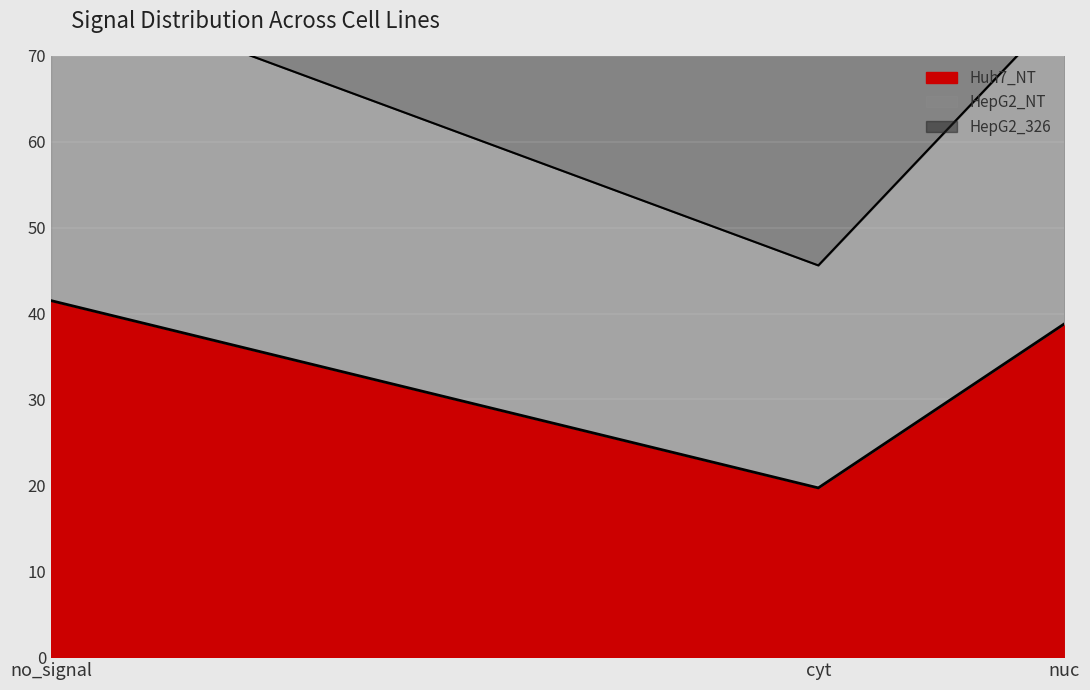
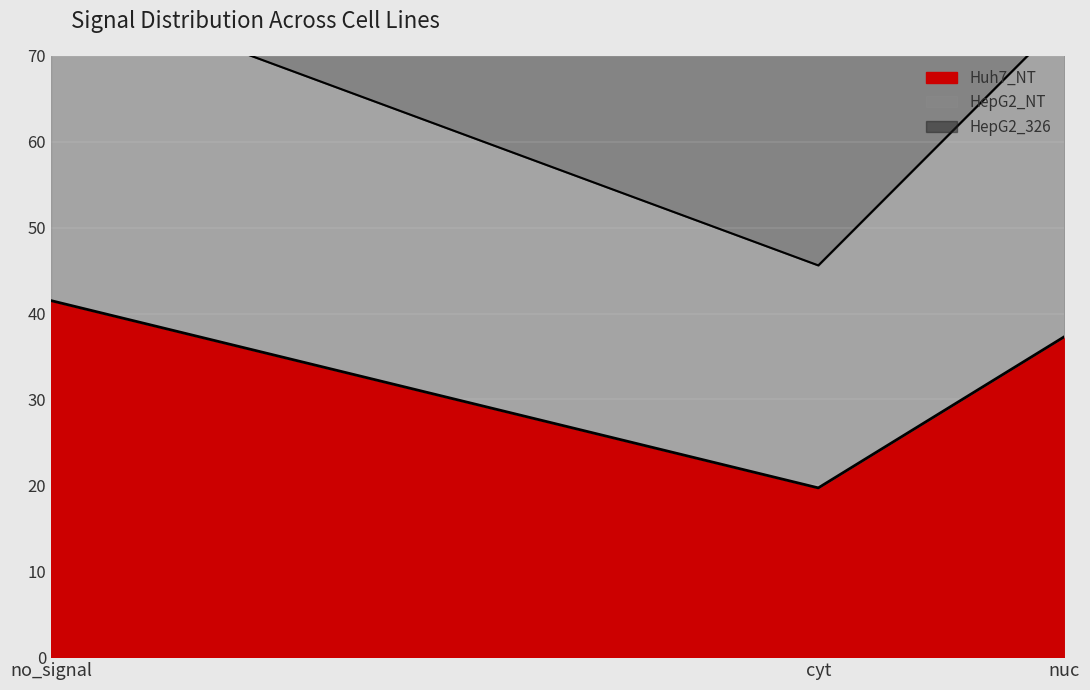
  {
    "Huh7_NT": {
      "no_signal": 42,
      "cyt": 20,
-     "nuc": 39
+     "nuc": 37
    },
    "HepG2_NT": {
      "cyt": 26
    }
  }
